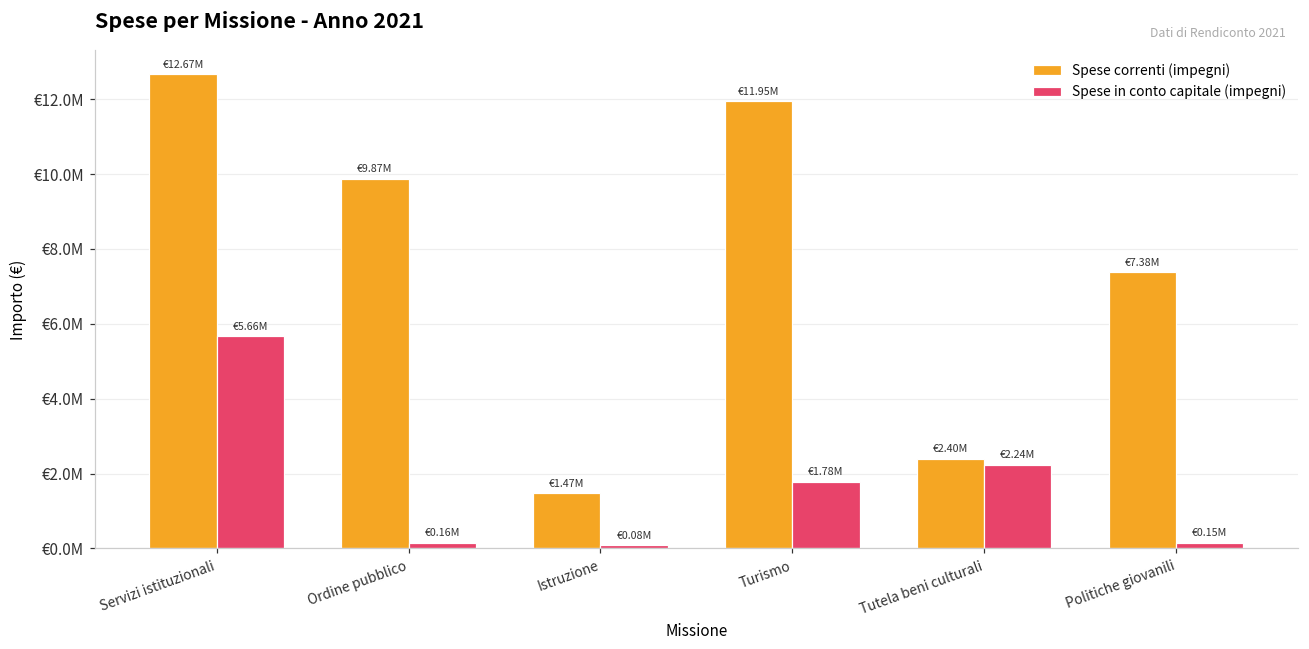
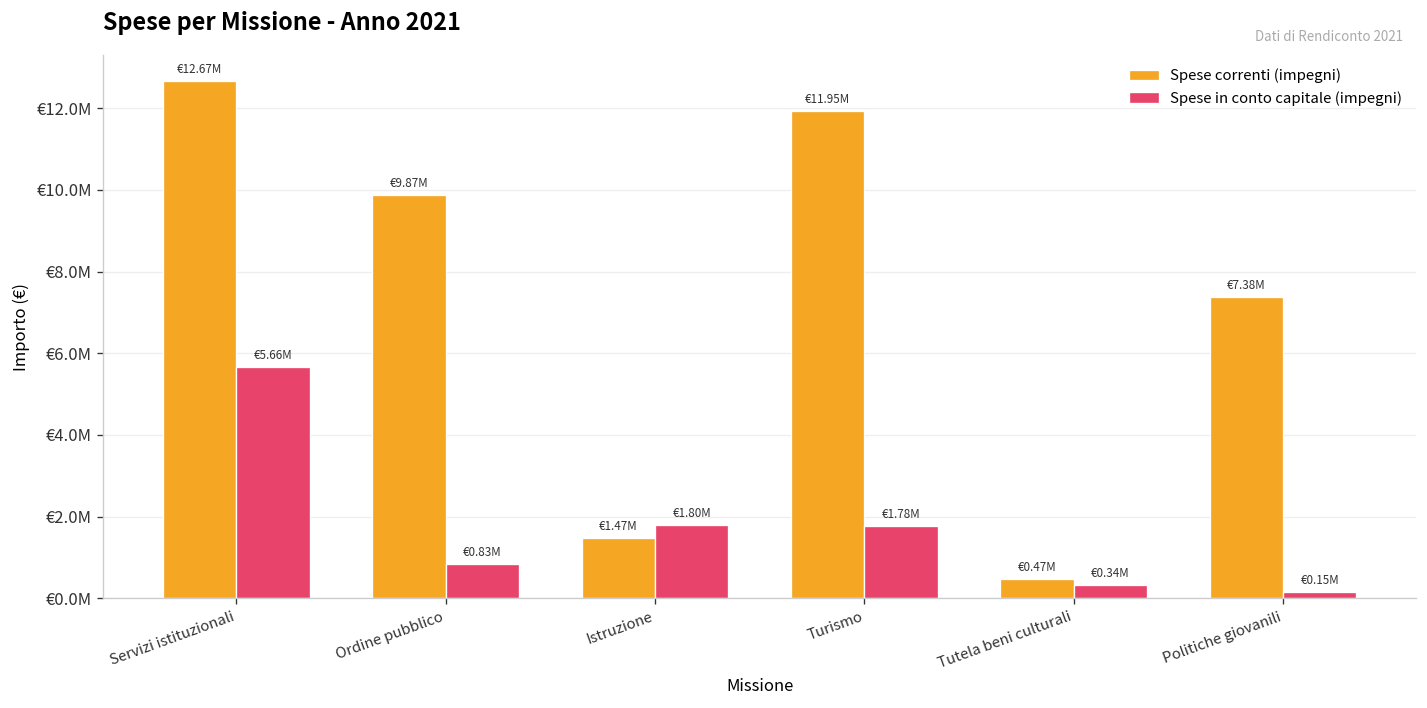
  {
    "Spese correnti (impegni)": {
      "Servizi istituzionali": "€12.67M",
      "Ordine pubblico": "€9.87M",
      "Istruzione": "€1.47M",
      "Turismo": "€11.95M",
-     "Tutela beni culturali": "€2.40M",
+     "Tutela beni culturali": "€0.47M",
      "Politiche giovanili": "€7.38M"
    },
    "Spese in conto capitale (impegni)": {
      "Servizi istituzionali": "€5.66M",
-     "Ordine pubblico": "€0.16M",
-     "Istruzione": "€0.08M",
+     "Ordine pubblico": "€0.83M",
+     "Istruzione": "€1.80M",
      "Turismo": "€1.78M",
-     "Tutela beni culturali": "€2.24M",
+     "Tutela beni culturali": "€0.34M",
      "Politiche giovanili": "€0.15M"
    }
  }
